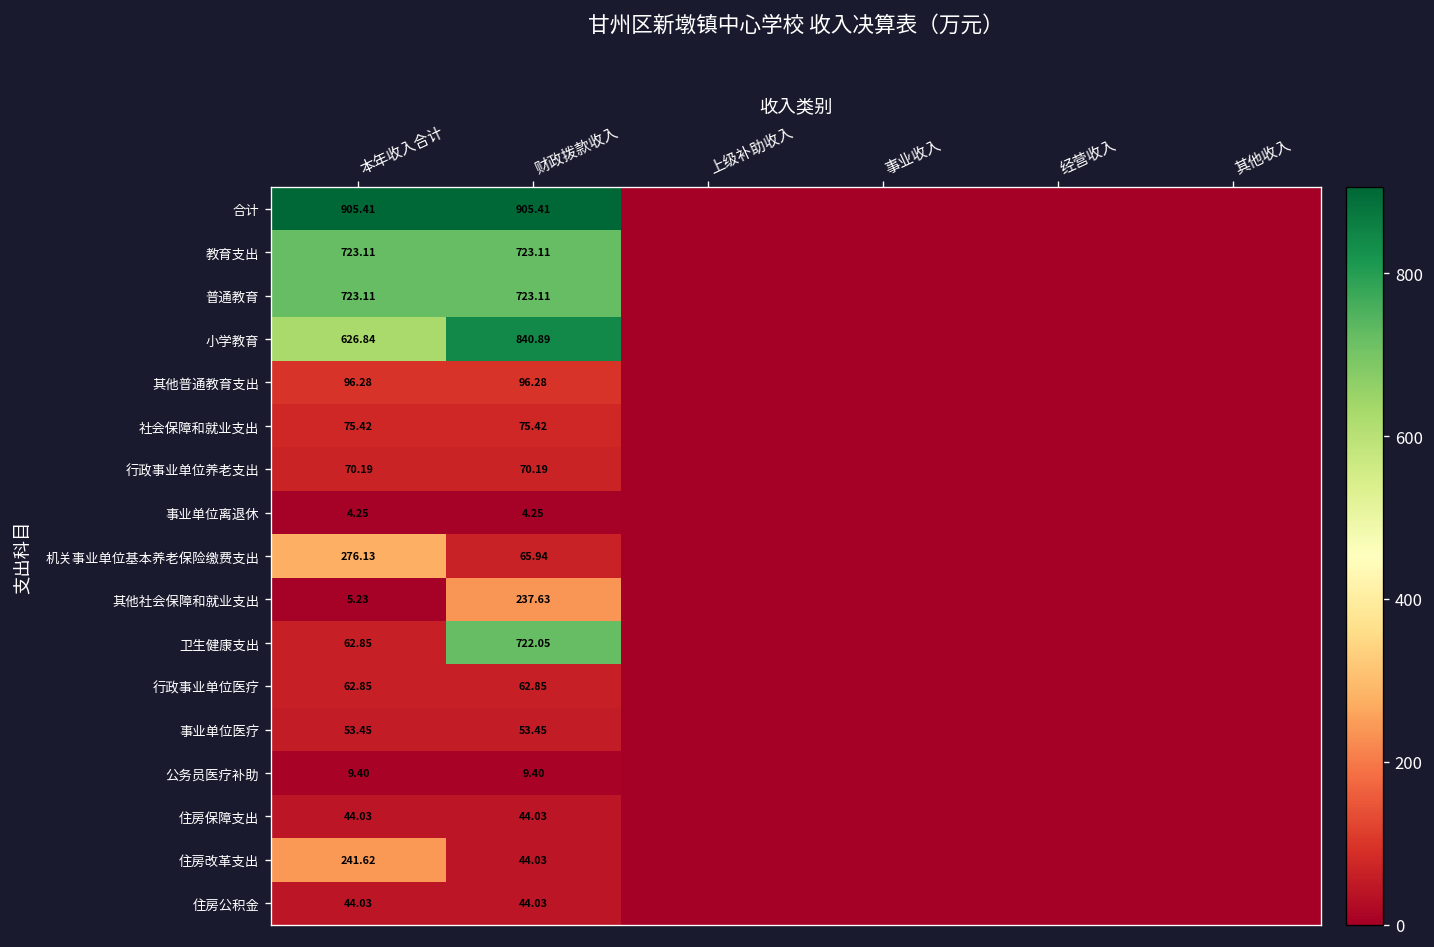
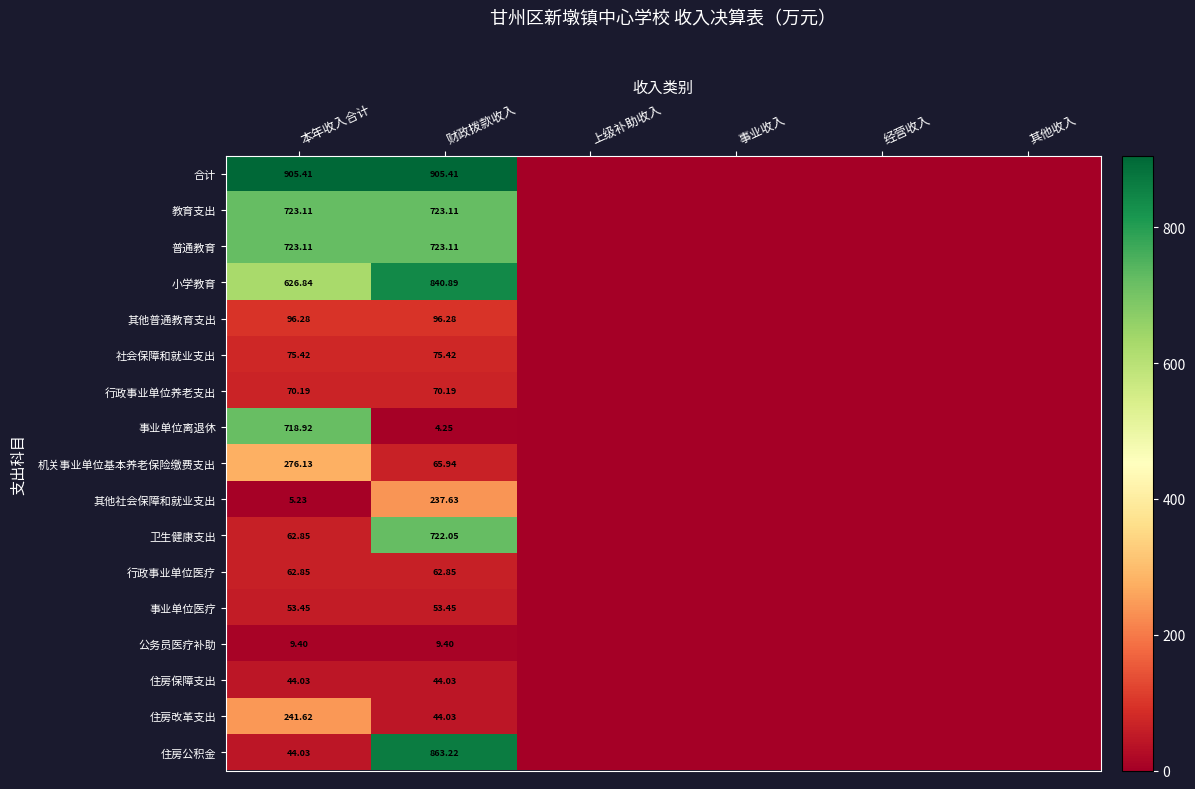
  {
    "合计": {
      "本年收入合计": 905.41,
      "财政拨款收入": 905.41
    },
    "教育支出": {
      "本年收入合计": 723.11,
      "财政拨款收入": 723.11
    },
    "普通教育": {
      "本年收入合计": 723.11,
      "财政拨款收入": 723.11
    },
    "小学教育": {
      "本年收入合计": 626.84,
      "财政拨款收入": 840.89
    },
    "其他普通教育支出": {
      "本年收入合计": 96.28,
      "财政拨款收入": 96.28
    },
    "社会保障和就业支出": {
      "本年收入合计": 75.42,
      "财政拨款收入": 75.42
    },
    "行政事业单位养老支出": {
      "本年收入合计": 70.19,
      "财政拨款收入": 70.19
    },
    "事业单位离退休": {
-     "本年收入合计": 4.25,
+     "本年收入合计": 718.92,
      "财政拨款收入": 4.25
    },
    "机关事业单位基本养老保险缴费支出": {
      "本年收入合计": 276.13,
      "财政拨款收入": 65.94
    },
    "其他社会保障和就业支出": {
      "本年收入合计": 5.23,
      "财政拨款收入": 237.63
    },
    "卫生健康支出": {
      "本年收入合计": 62.85,
      "财政拨款收入": 722.05
    },
    "行政事业单位医疗": {
      "本年收入合计": 62.85,
      "财政拨款收入": 62.85
    },
    "事业单位医疗": {
      "本年收入合计": 53.45,
      "财政拨款收入": 53.45
    },
    "公务员医疗补助": {
      "本年收入合计": 9.40,
      "财政拨款收入": 9.40
    },
    "住房保障支出": {
      "本年收入合计": 44.03,
      "财政拨款收入": 44.03
    },
    "住房改革支出": {
      "本年收入合计": 241.62,
      "财政拨款收入": 44.03
    },
    "住房公积金": {
      "本年收入合计": 44.03,
-     "财政拨款收入": 44.03
+     "财政拨款收入": 863.22
    }
  }
